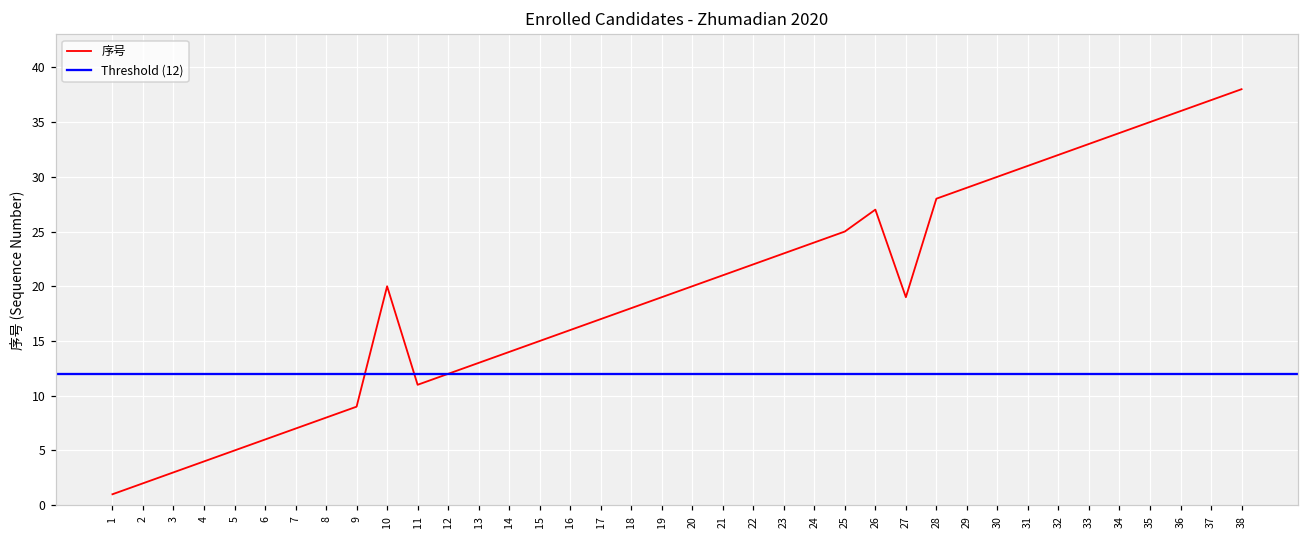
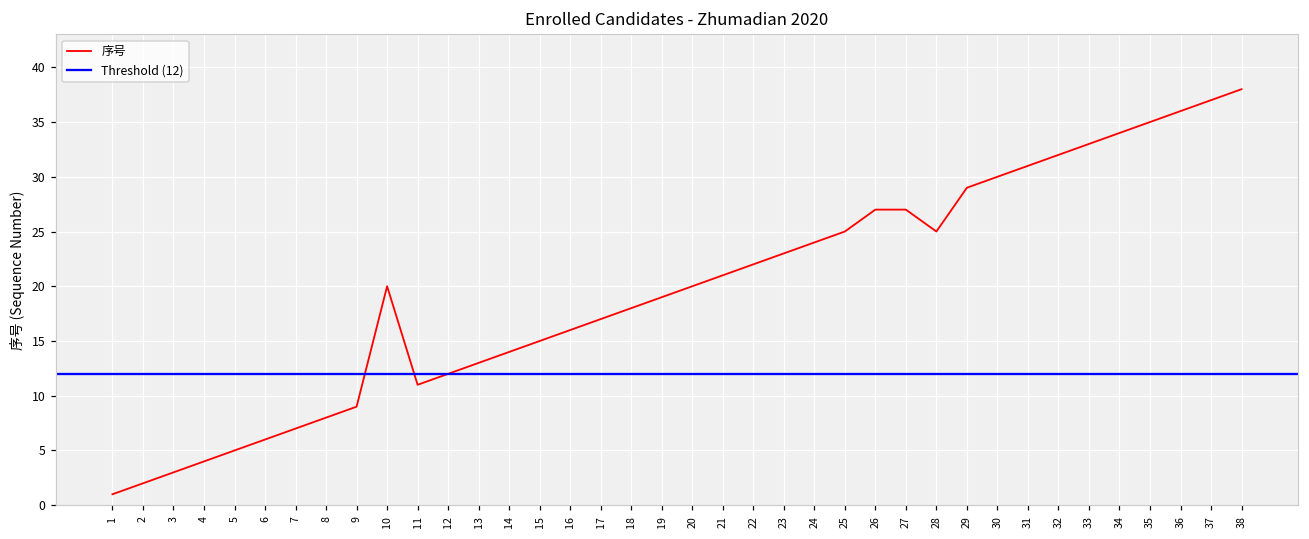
  {
    "1": 1,
    "2": 2,
    "3": 3,
    "4": 4,
    "5": 5,
    "6": 6,
    "7": 7,
    "8": 8,
    "9": 9,
    "10": 20,
    "11": 11,
    "12": 12,
    "13": 13,
    "14": 14,
    "15": 15,
    "16": 16,
    "17": 17,
    "18": 18,
    "19": 19,
    "20": 20,
    "21": 21,
    "22": 22,
    "23": 23,
    "24": 24,
    "25": 25,
    "26": 27,
-   "27": 19,
-   "28": 28,
+   "27": 27,
+   "28": 25,
    "29": 29,
    "30": 30,
    "31": 31,
    "32": 32,
    "33": 33,
    "34": 34,
    "35": 35,
    "36": 36,
    "37": 37,
    "38": 38
  }
